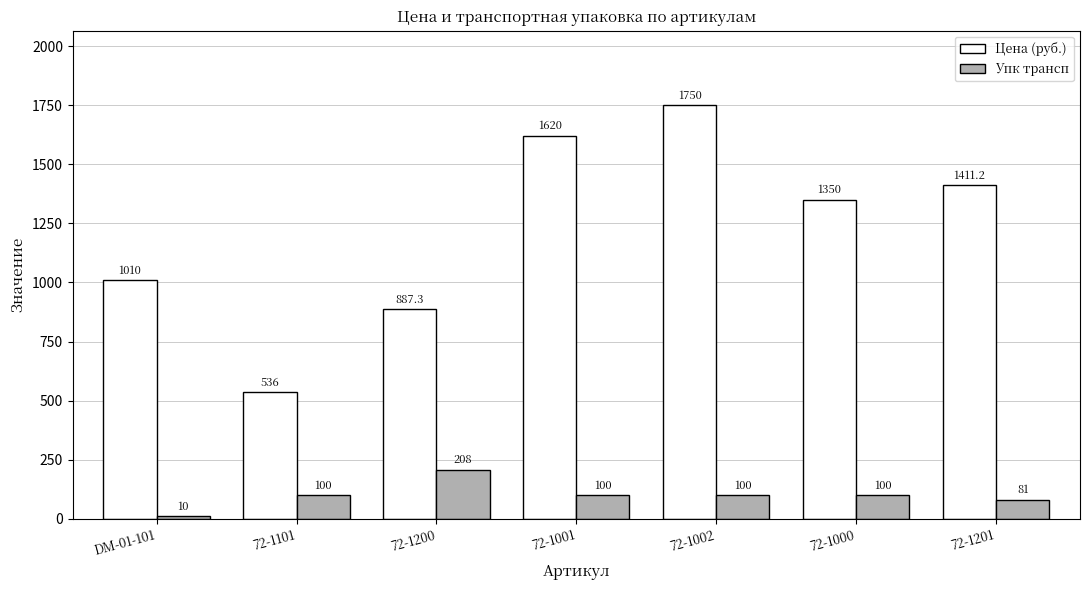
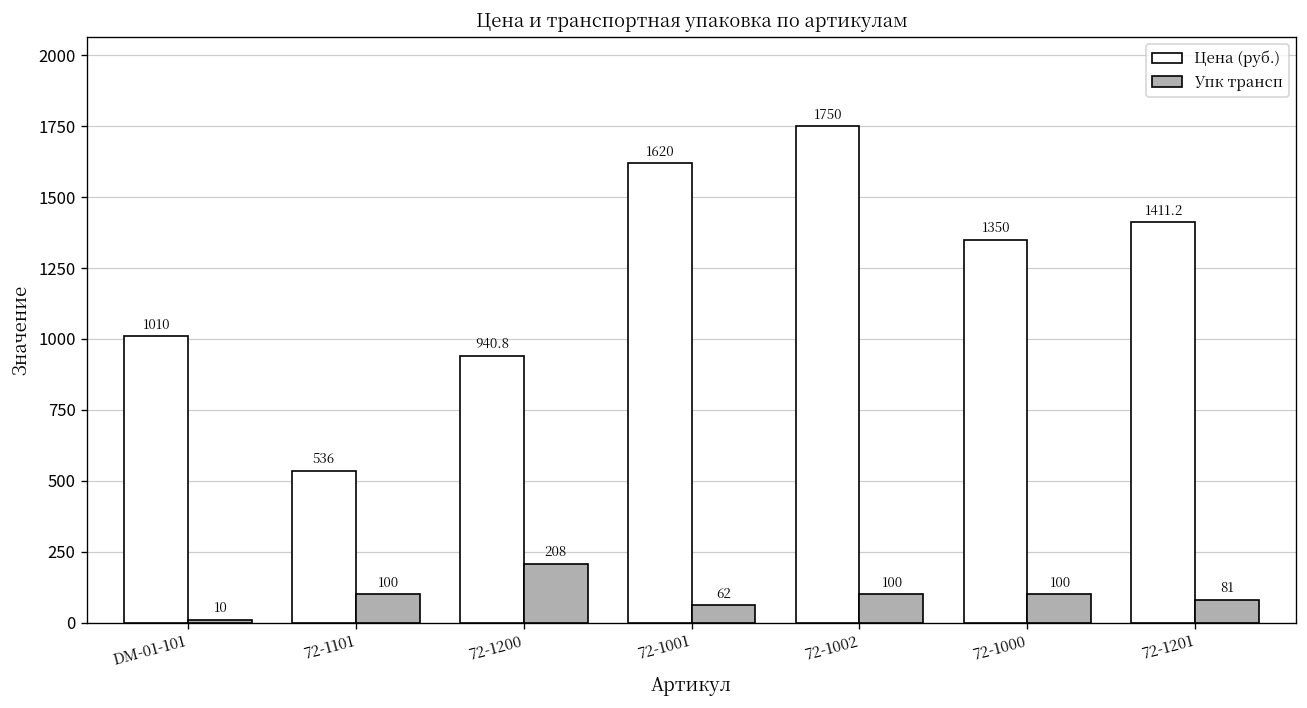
  {
    "Цена (руб.)": {
      "DM-01-101": 1010,
      "72-1101": 536,
-     "72-1200": 887.3,
+     "72-1200": 940.8,
      "72-1001": 1620,
      "72-1002": 1750,
      "72-1000": 1350,
      "72-1201": 1411.2
    },
    "Упк трансп": {
      "DM-01-101": 10,
      "72-1101": 100,
      "72-1200": 208,
-     "72-1001": 100,
+     "72-1001": 62,
      "72-1002": 100,
      "72-1000": 100,
      "72-1201": 81
    }
  }
